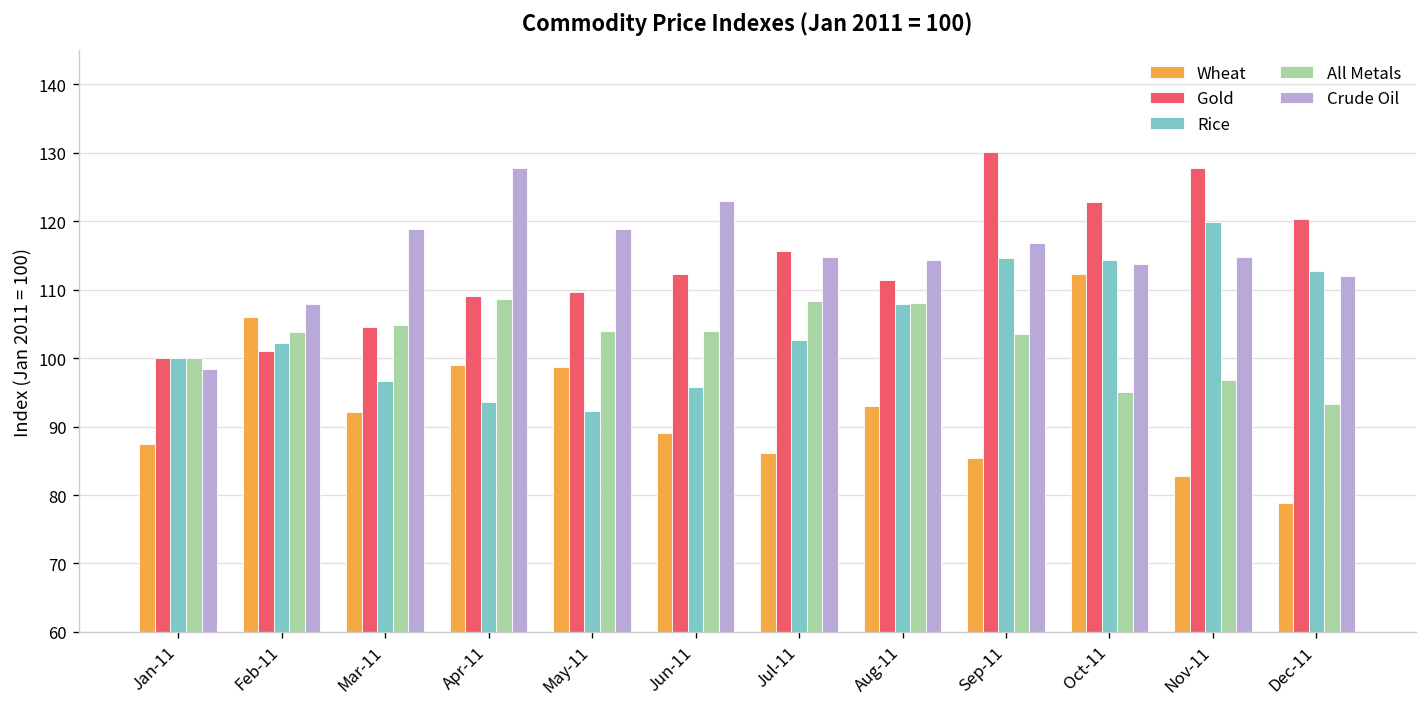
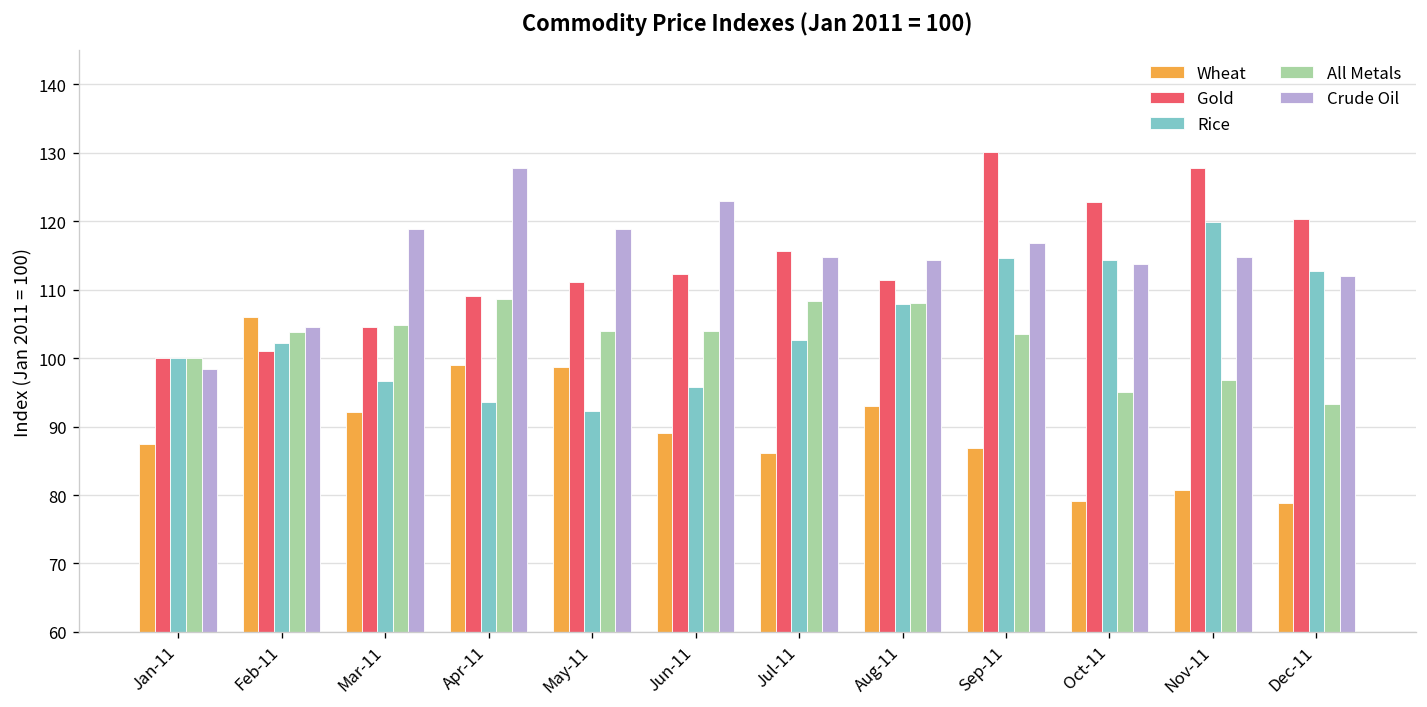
  {
    "Wheat": {
      "Jan-11": 88,
      "Feb-11": 106,
      "Mar-11": 92,
      "Apr-11": 99,
      "May-11": 99,
      "Jun-11": 89,
      "Jul-11": 86,
      "Aug-11": 93,
-     "Sep-11": 85,
-     "Oct-11": 112,
-     "Nov-11": 83,
+     "Sep-11": 87,
+     "Oct-11": 79,
+     "Nov-11": 81,
      "Dec-11": 79
    },
    "Gold": {
      "Jan-11": 100,
      "Feb-11": 101,
      "Mar-11": 105,
      "Apr-11": 109,
-     "May-11": 110,
+     "May-11": 111,
      "Jun-11": 112,
      "Jul-11": 116,
      "Aug-11": 111,
      "Sep-11": 130,
      "Oct-11": 123,
      "Nov-11": 128,
      "Dec-11": 120
    },
    "Crude Oil": {
      "Jan-11": 98,
-     "Feb-11": 108,
+     "Feb-11": 105,
      "Mar-11": 119,
      "Apr-11": 128,
      "May-11": 119,
      "Jun-11": 123,
      "Jul-11": 115,
      "Aug-11": 114,
      "Sep-11": 117,
      "Oct-11": 114,
      "Nov-11": 115,
      "Dec-11": 112
    }
  }
